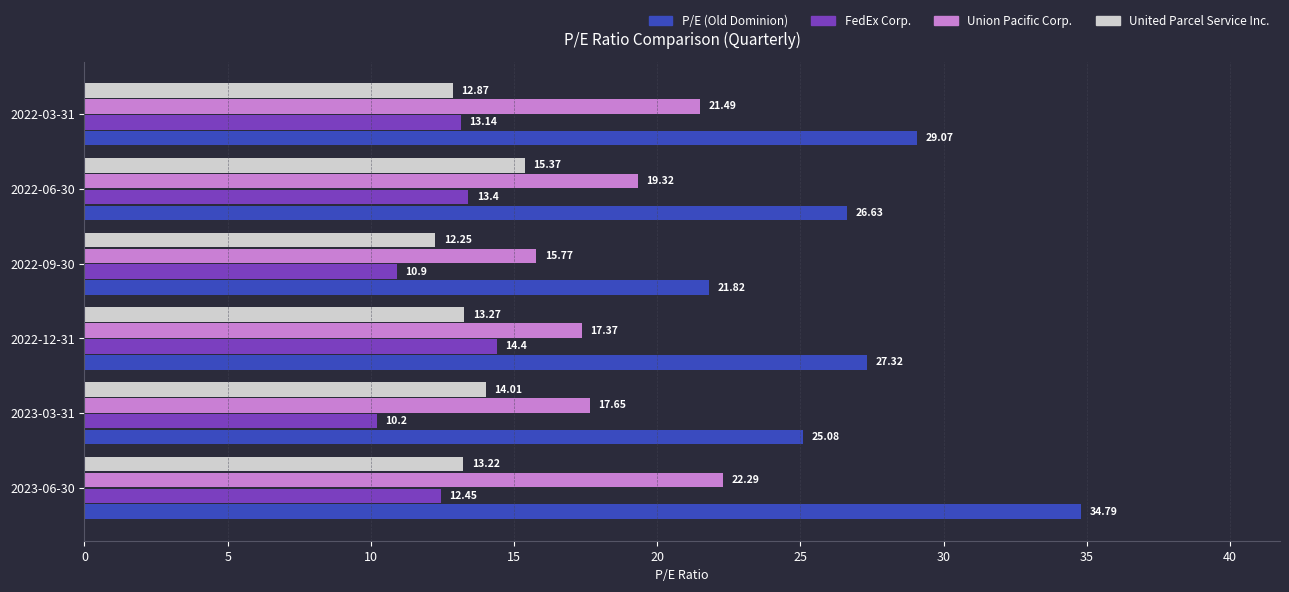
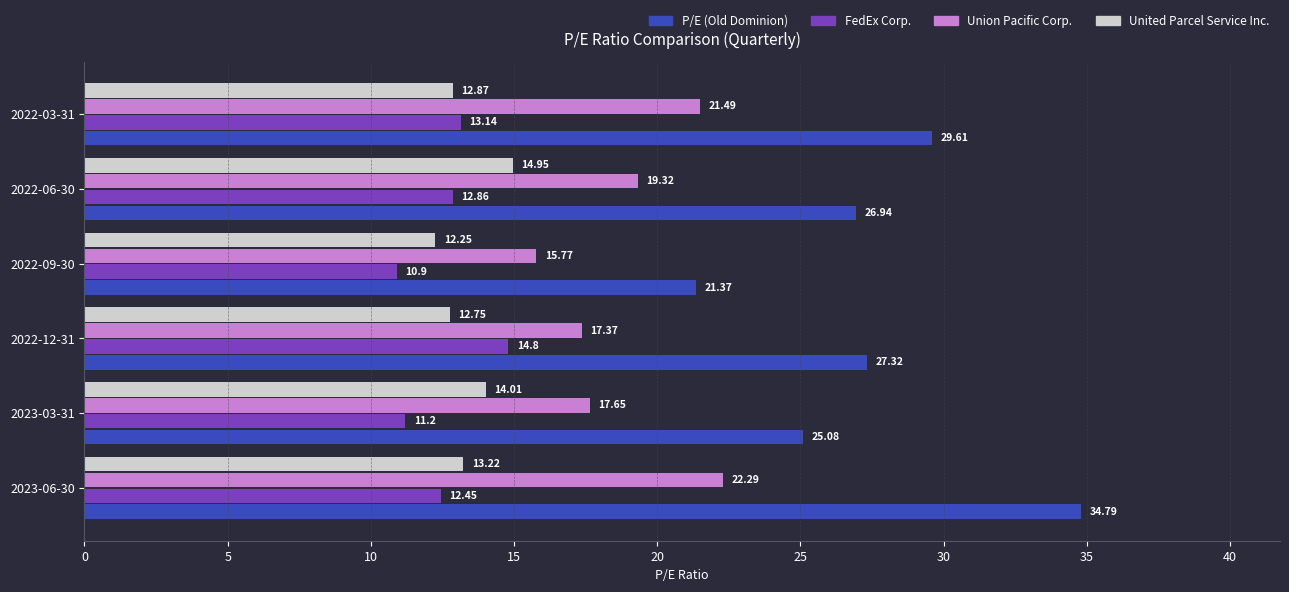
  {
    "P/E (Old Dominion)": {
-     "2022-03-31": 29.07,
-     "2022-06-30": 26.63,
-     "2022-09-30": 21.82,
+     "2022-03-31": 29.61,
+     "2022-06-30": 26.94,
+     "2022-09-30": 21.37,
      "2022-12-31": 27.32,
      "2023-03-31": 25.08,
      "2023-06-30": 34.79
    },
    "FedEx Corp.": {
      "2022-03-31": 13.14,
-     "2022-06-30": 13.4,
+     "2022-06-30": 12.86,
      "2022-09-30": 10.9,
-     "2022-12-31": 14.4,
-     "2023-03-31": 10.2,
+     "2022-12-31": 14.8,
+     "2023-03-31": 11.2,
      "2023-06-30": 12.45
    },
    "Union Pacific Corp.": {
      "2022-03-31": 21.49,
      "2022-06-30": 19.32,
      "2022-09-30": 15.77,
      "2022-12-31": 17.37,
      "2023-03-31": 17.65,
      "2023-06-30": 22.29
    },
    "United Parcel Service Inc.": {
      "2022-03-31": 12.87,
-     "2022-06-30": 15.37,
+     "2022-06-30": 14.95,
      "2022-09-30": 12.25,
-     "2022-12-31": 13.27,
+     "2022-12-31": 12.75,
      "2023-03-31": 14.01,
      "2023-06-30": 13.22
    }
  }
